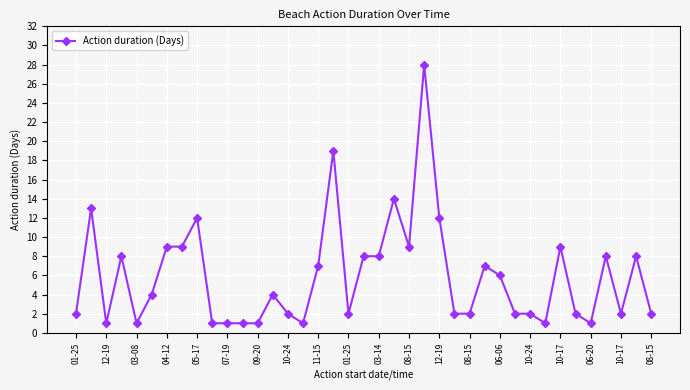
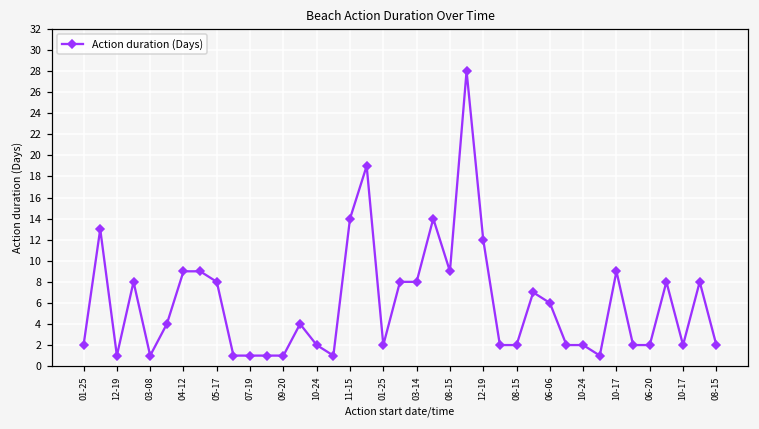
  {
    "03-08": 1,
    "04-12": 9,
-   "05-17": 12,
+   "05-17": 8,
    "07-19": 1,
    "09-20": 1,
-   "11-15": 7,
+   "11-15": 14,
    "03-14": 8,
    "06-06": 6,
-   "06-20": 1
+   "06-20": 2
  }
